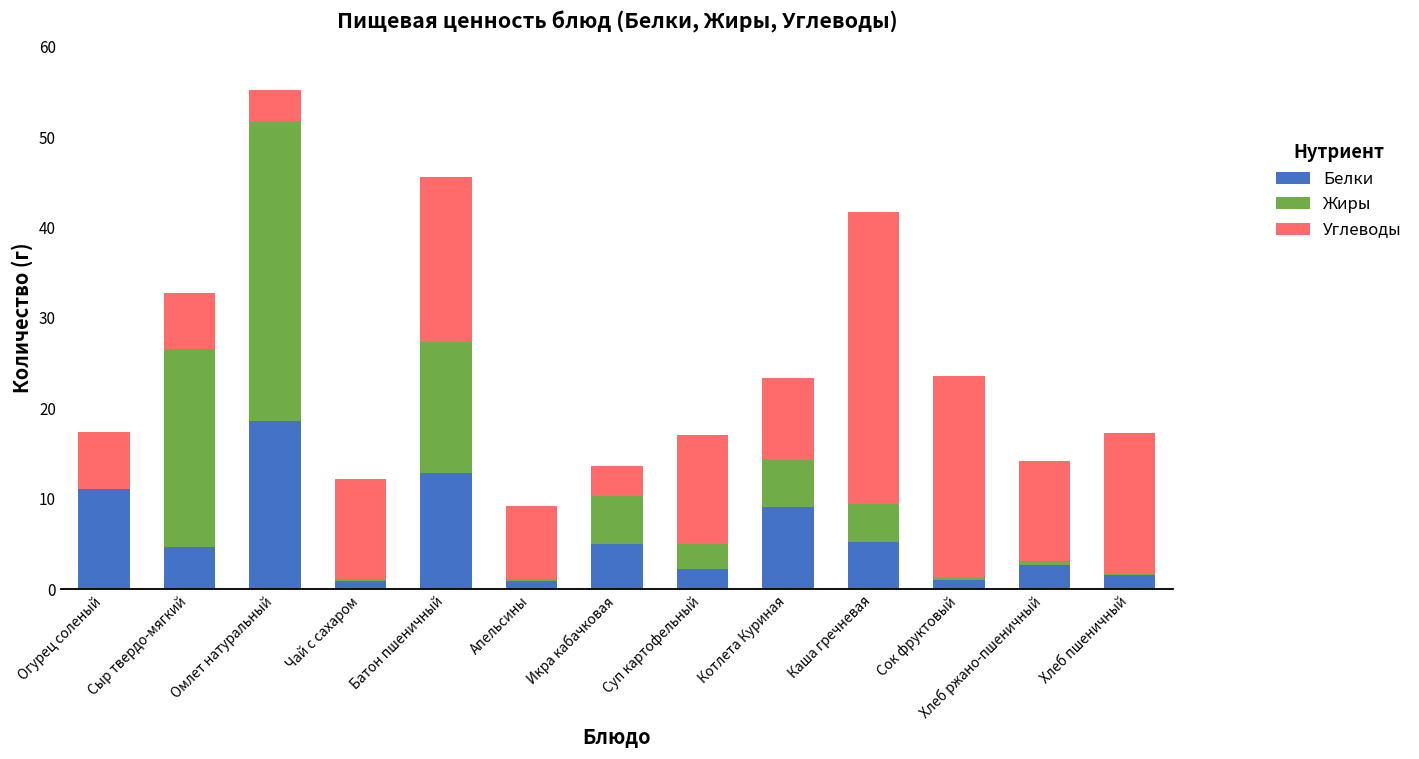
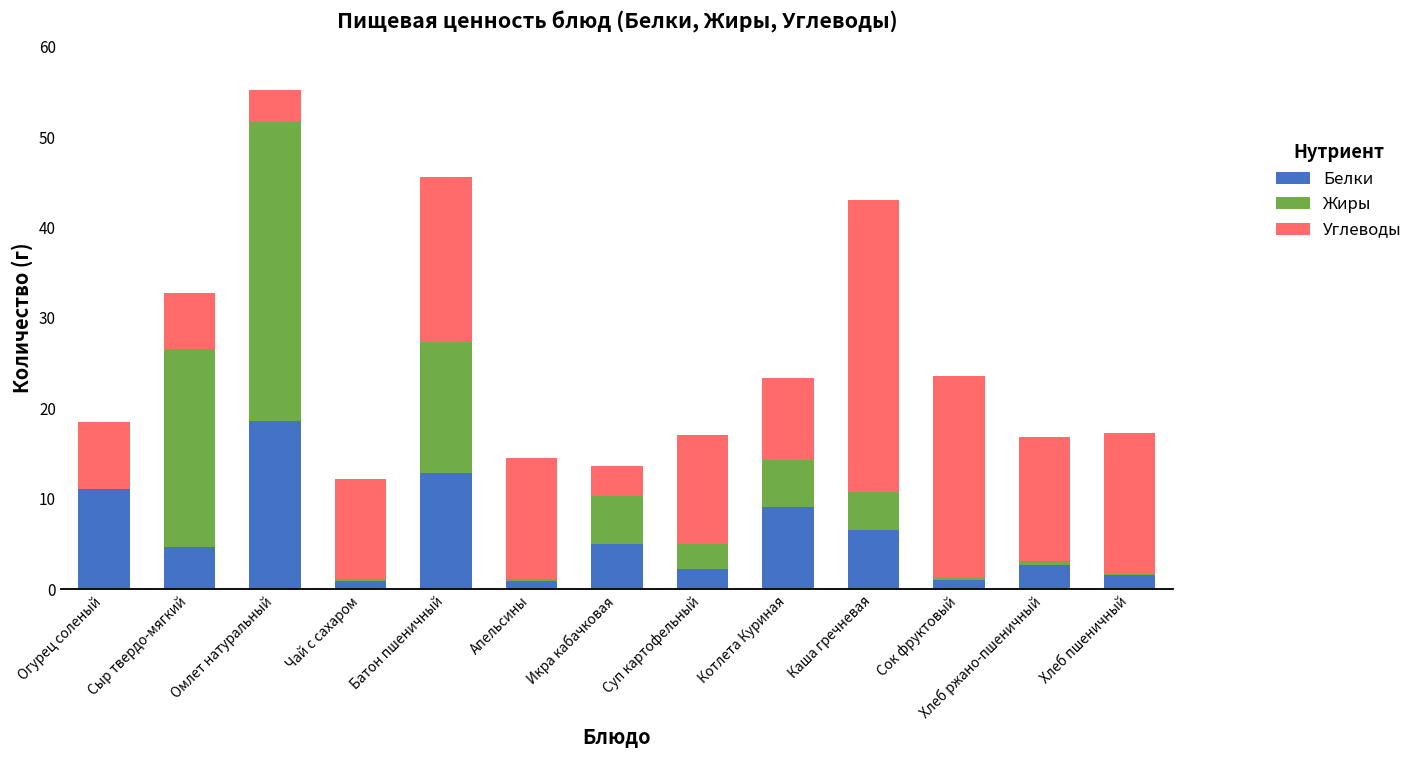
  {
    "Белки": {
      "Огурец соленый": 11,
      "Сыр твердо-мягкий": 5,
      "Омлет натуральный": 19,
      "Чай с сахаром": 1,
      "Батон пшеничный": 13,
      "Апельсины": 1,
      "Икра кабачковая": 5,
      "Суп картофельный": 2,
      "Котлета Куриная": 9,
-     "Каша гречневая": 5,
+     "Каша гречневая": 7,
      "Сок фруктовый": 1,
      "Хлеб ржано-пшеничный": 3,
      "Хлеб пшеничный": 2
    },
    "Жиры": {
      "Огурец соленый": 0,
      "Сыр твердо-мягкий": 22,
      "Омлет натуральный": 33,
      "Батон пшеничный": 15,
      "Икра кабачковая": 5,
      "Суп картофельный": 3,
      "Котлета Куриная": 5,
      "Каша гречневая": 4,
      "Хлеб ржано-пшеничный": 0
    },
    "Углеводы": {
-     "Огурец соленый": 6,
+     "Огурец соленый": 7,
      "Сыр твердо-мягкий": 6,
      "Омлет натуральный": 4,
      "Чай с сахаром": 11,
      "Батон пшеничный": 18,
-     "Апельсины": 8,
+     "Апельсины": 13,
      "Икра кабачковая": 3,
      "Суп картофельный": 12,
      "Котлета Куриная": 9,
      "Каша гречневая": 32,
      "Сок фруктовый": 22,
-     "Хлеб ржано-пшеничный": 11,
+     "Хлеб ржано-пшеничный": 14,
      "Хлеб пшеничный": 16
    }
  }
